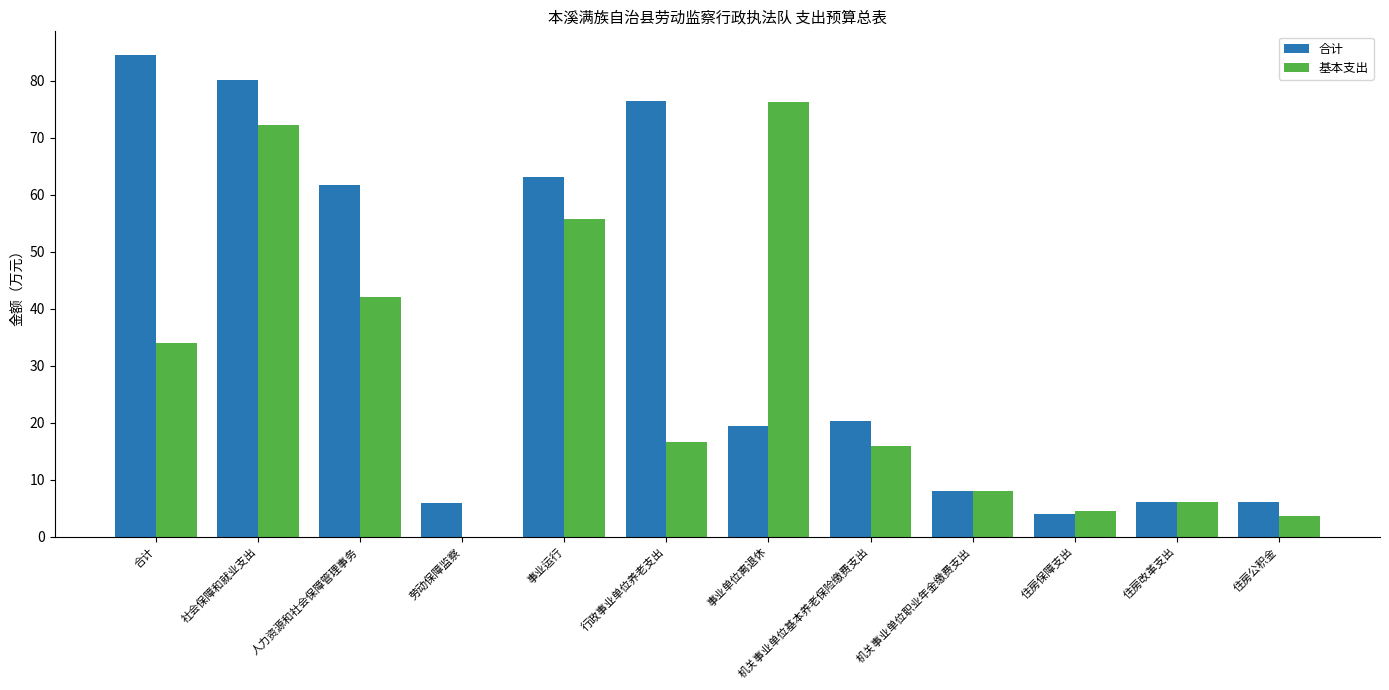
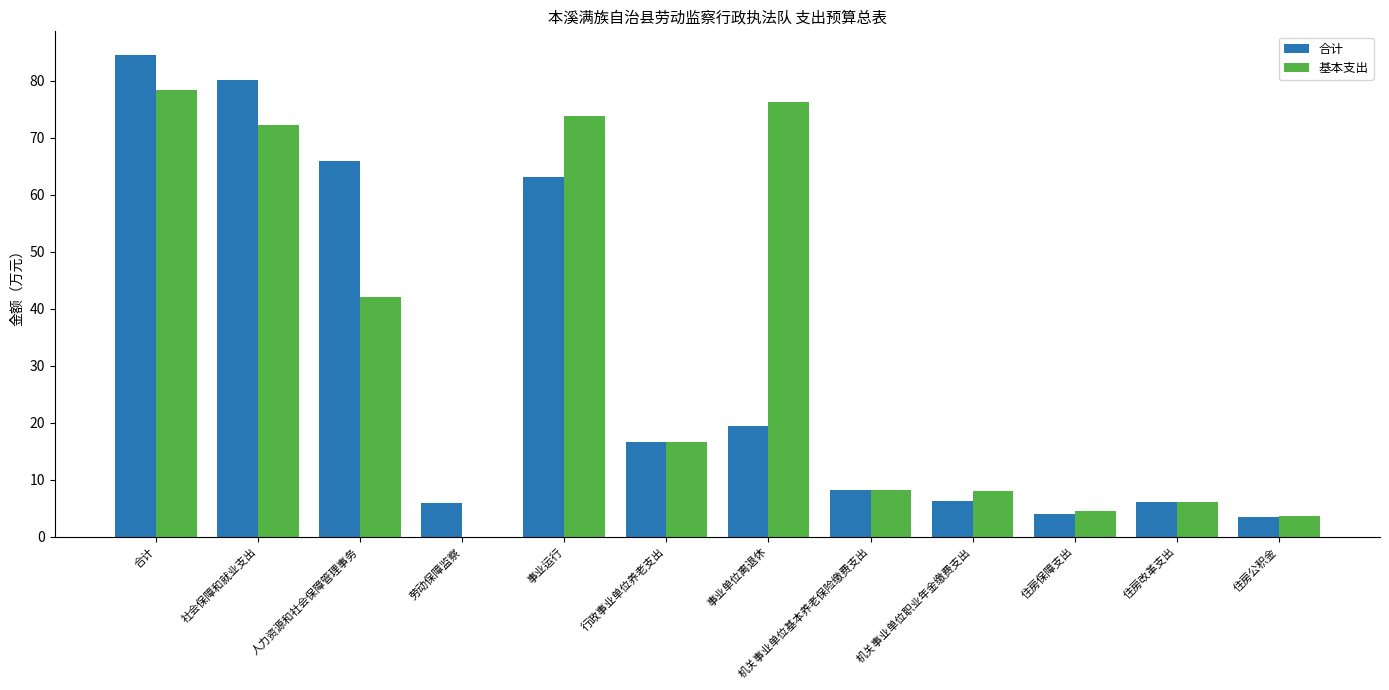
  {
    "合计": {
      "合计": 84,
      "社会保障和就业支出": 80,
-     "人力资源和社会保障管理事务": 62,
+     "人力资源和社会保障管理事务": 66,
      "劳动保障监察": 6,
      "事业运行": 63,
-     "行政事业单位养老支出": 76,
+     "行政事业单位养老支出": 17,
      "事业单位离退休": 19,
-     "机关事业单位基本养老保险缴费支出": 20,
-     "机关事业单位职业年金缴费支出": 8,
+     "机关事业单位基本养老保险缴费支出": 8,
+     "机关事业单位职业年金缴费支出": 6,
      "住房保障支出": 4,
      "住房改革支出": 6,
-     "住房公积金": 6
+     "住房公积金": 3
    },
    "基本支出": {
-     "合计": 34,
+     "合计": 78,
      "社会保障和就业支出": 72,
      "人力资源和社会保障管理事务": 42,
      "劳动保障监察": 0,
-     "事业运行": 56,
+     "事业运行": 74,
      "行政事业单位养老支出": 17,
      "事业单位离退休": 76,
-     "机关事业单位基本养老保险缴费支出": 16,
+     "机关事业单位基本养老保险缴费支出": 8,
      "机关事业单位职业年金缴费支出": 8,
      "住房保障支出": 5,
      "住房改革支出": 6,
      "住房公积金": 4
    }
  }
